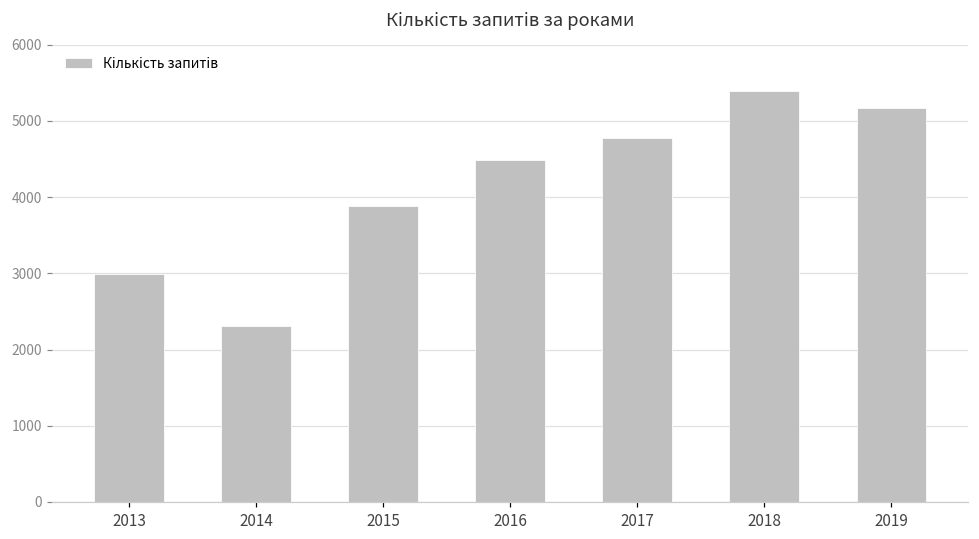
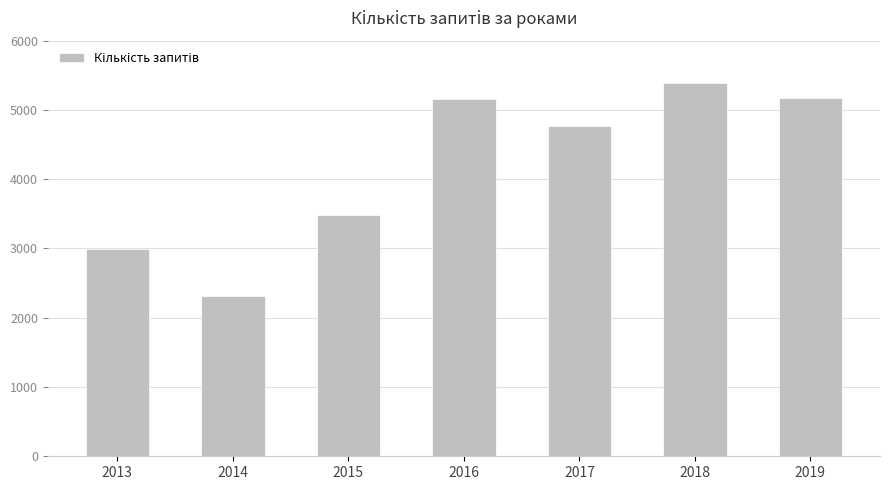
  {
    "2013": 3000,
    "2014": 2300,
-   "2015": 3900,
-   "2016": 4500,
+   "2015": 3500,
+   "2016": 5200,
    "2017": 4800,
    "2018": 5400,
    "2019": 5200
  }
